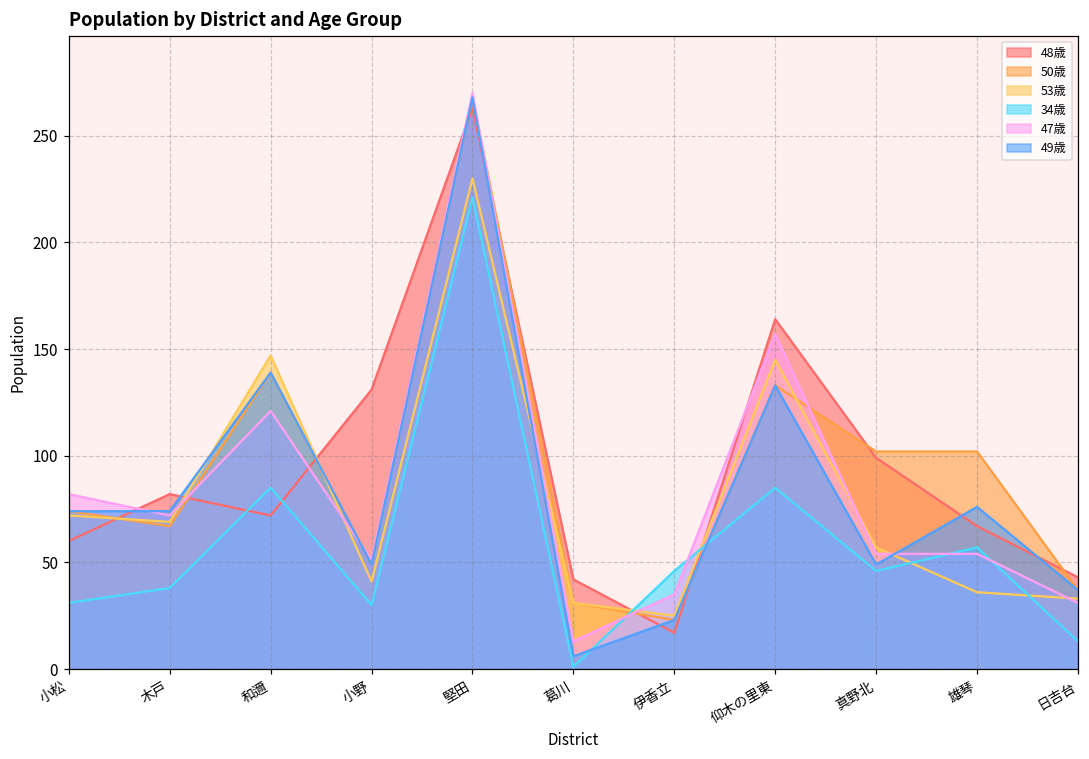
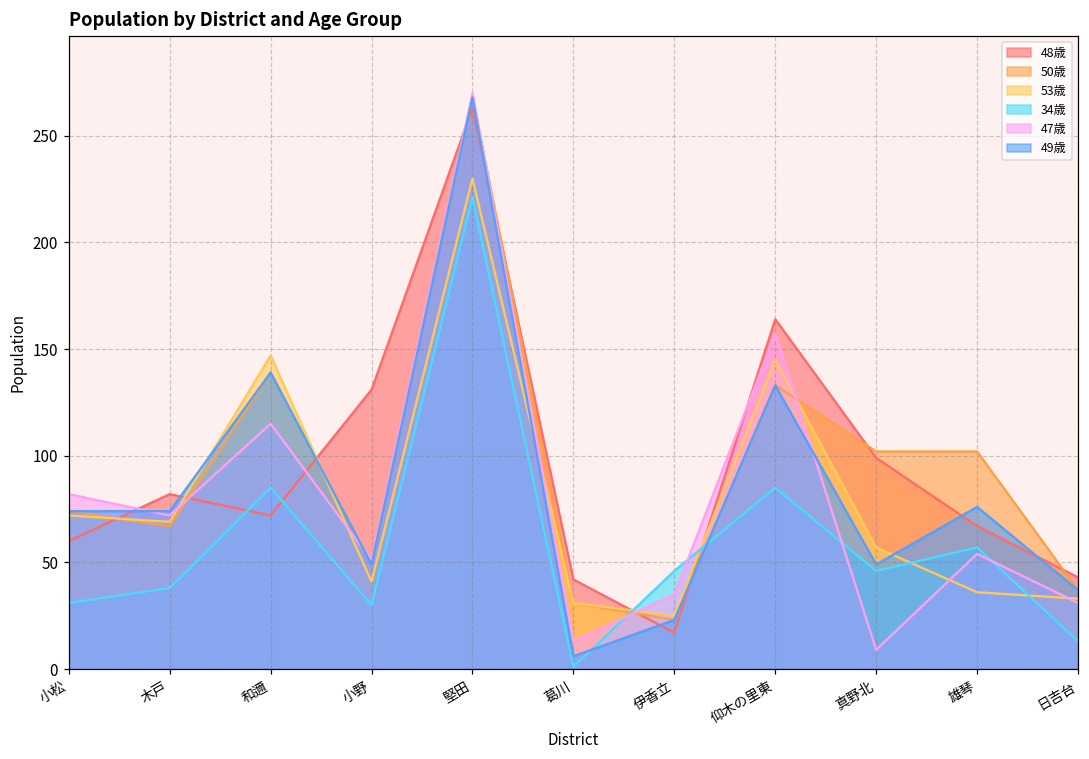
  {
    "47歳": {
      "小松": 82,
      "木戸": 72,
-     "和邇": 121,
+     "和邇": 115,
      "小野": 51,
      "堅田": 270,
      "葛川": 13,
      "伊香立": 35,
      "仰木の里東": 157,
-     "真野北": 54,
+     "真野北": 9,
      "雄琴": 54,
      "日吉台": 31
    }
  }
